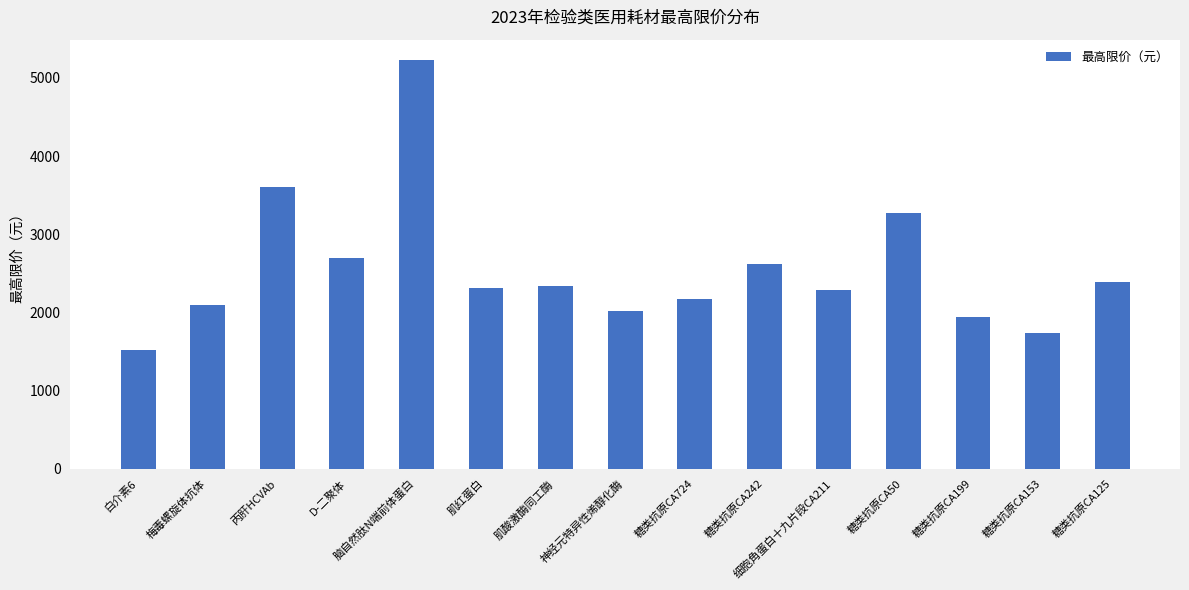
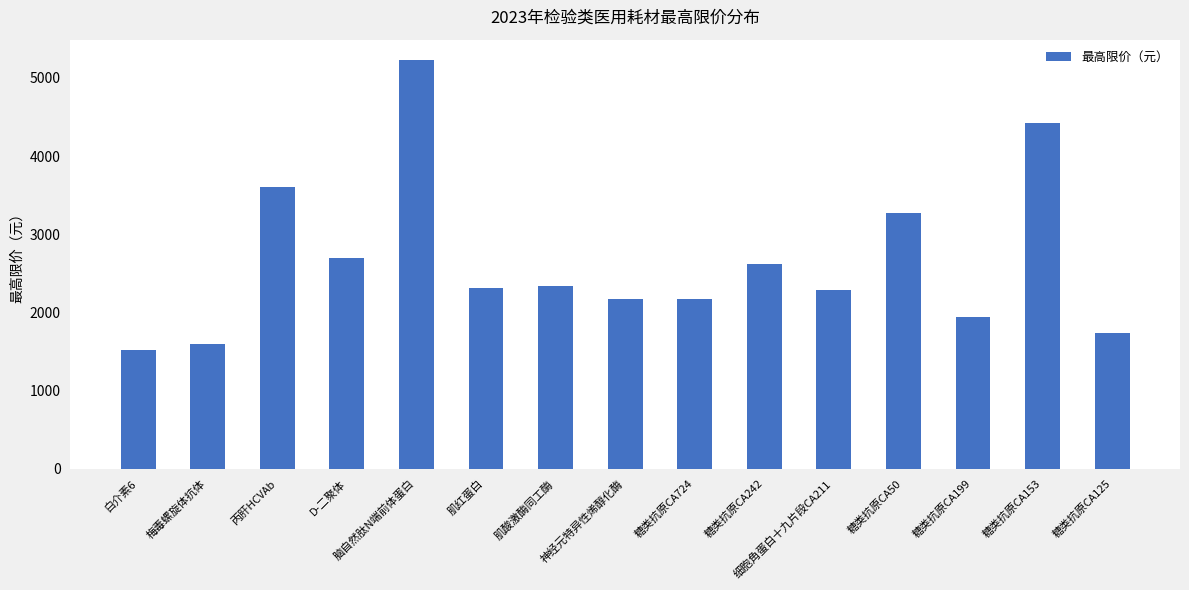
  {
    "白介素6": 1500,
-   "梅毒螺旋体抗体": 2100,
+   "梅毒螺旋体抗体": 1600,
    "丙肝HCVAb": 3600,
    "D-二聚体": 2700,
    "脑自然肽N端前体蛋白": 5200,
    "肌红蛋白": 2300,
    "肌酸激酶同工酶": 2300,
-   "神经元特异性烯醇化酶": 2000,
+   "神经元特异性烯醇化酶": 2200,
    "糖类抗原CA724": 2200,
    "糖类抗原CA242": 2600,
    "细胞角蛋白十九片段CA211": 2300,
    "糖类抗原CA50": 3300,
    "糖类抗原CA199": 1900,
-   "糖类抗原CA153": 1700,
-   "糖类抗原CA125": 2400
+   "糖类抗原CA153": 4400,
+   "糖类抗原CA125": 1700
  }
